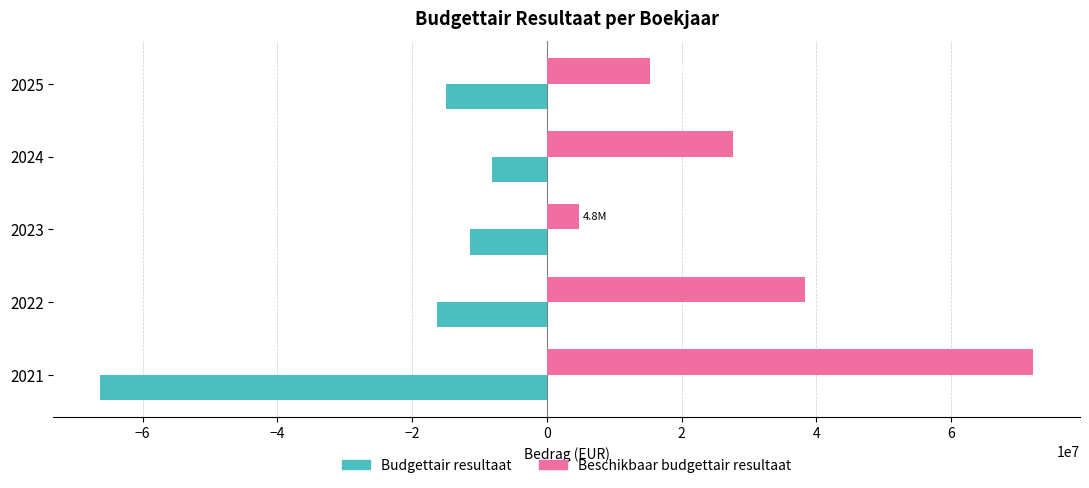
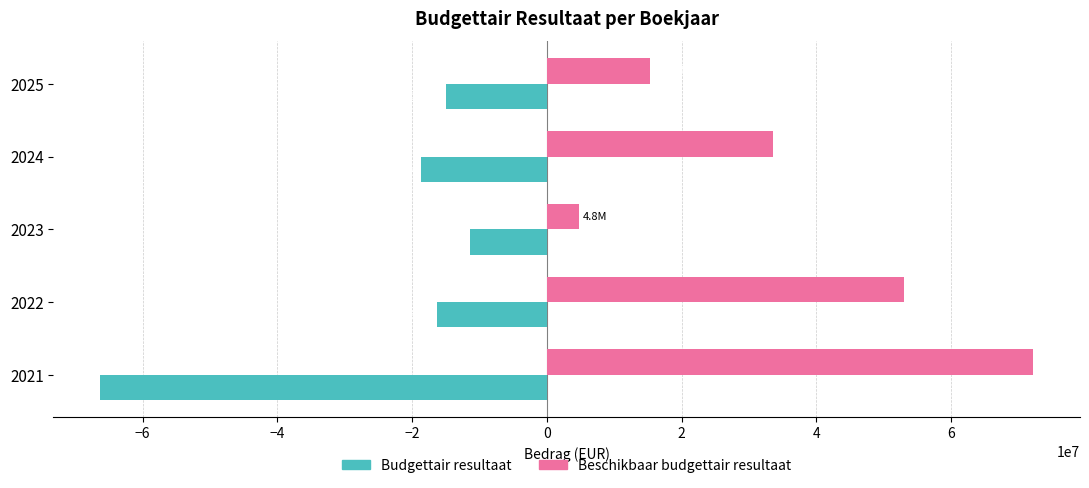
  {
    "Budgettair resultaat": {
      "2025": -15000000,
-     "2024": -8000000,
+     "2024": -19000000,
      "2023": -11000000,
      "2022": -16000000,
      "2021": -66000000
    },
    "Beschikbaar budgettair resultaat": {
      "2025": 15000000,
-     "2024": 28000000,
-     "2022": 38000000,
+     "2024": 34000000,
+     "2022": 53000000,
      "2021": 72000000
    }
  }
